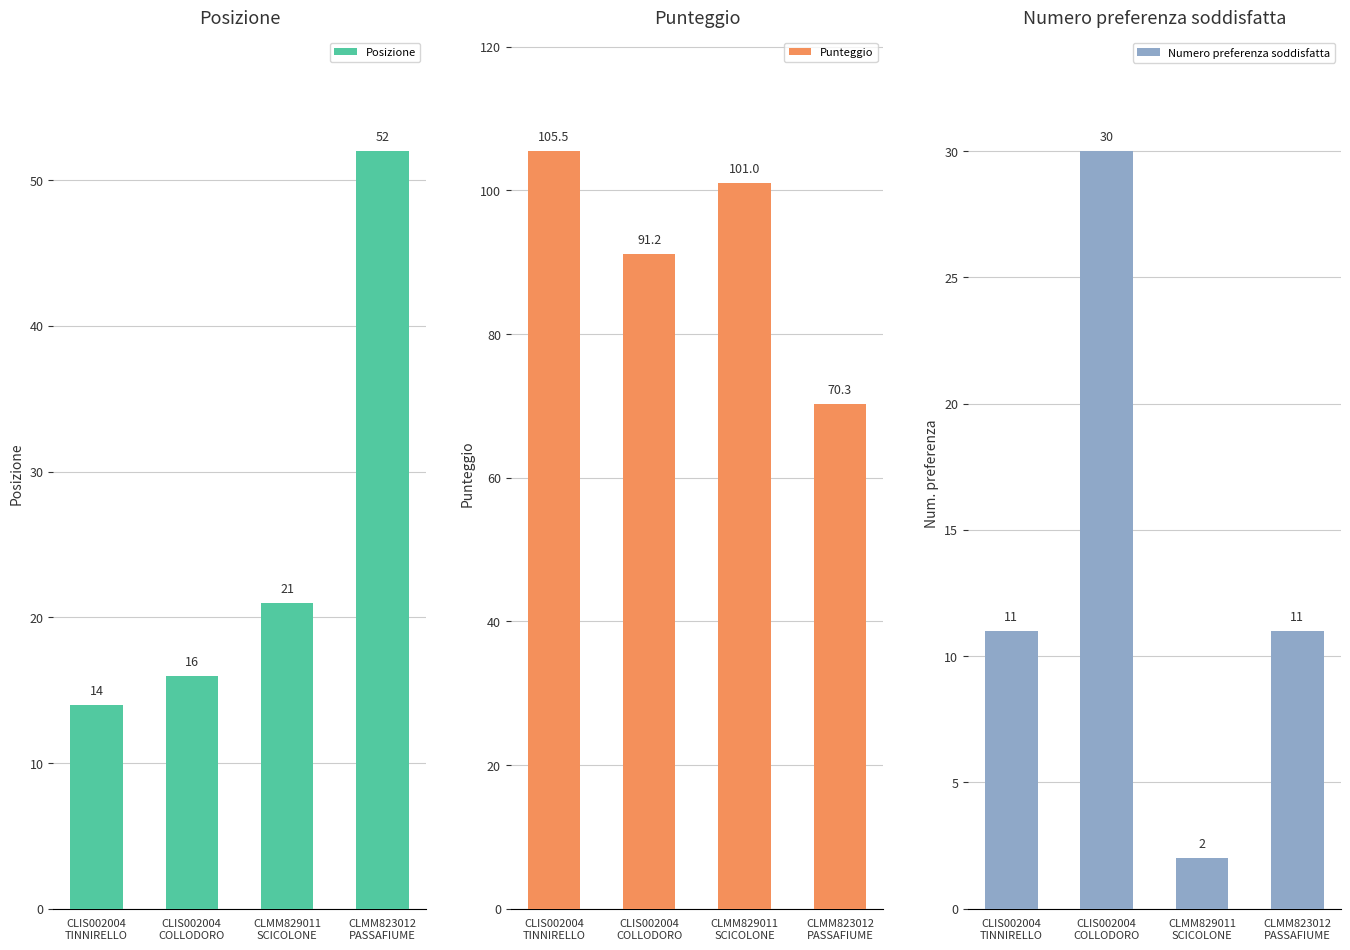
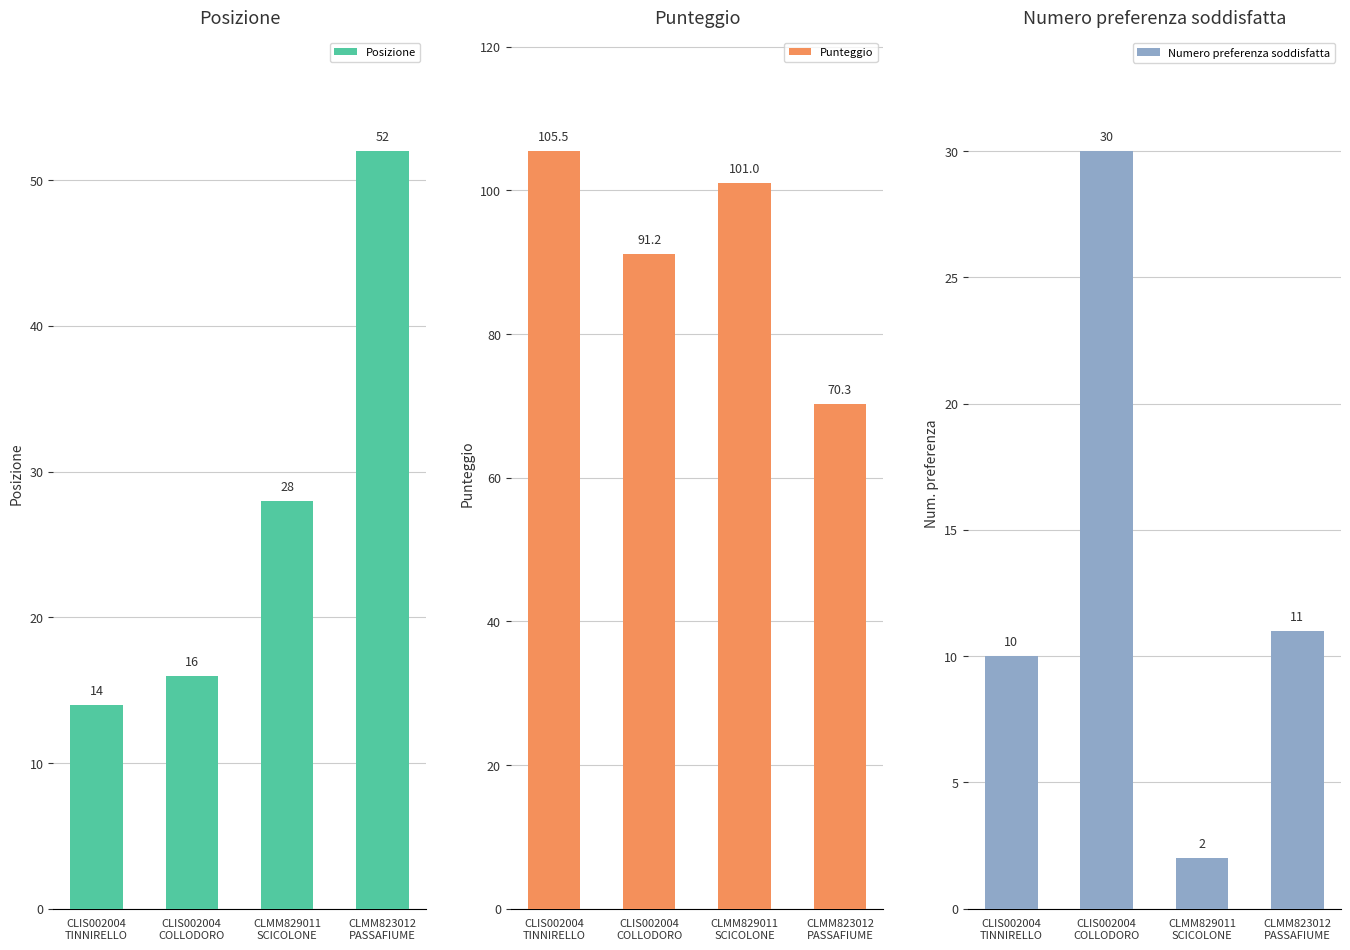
  {
    "Posizione": {
      "CLIS002004 TINNIRELLO": 14,
      "CLIS002004 COLLODORO": 16,
-     "CLMM829011 SCICOLONE": 21,
+     "CLMM829011 SCICOLONE": 28,
      "CLMM823012 PASSAFIUME": 52
    },
    "Punteggio": {
      "CLIS002004 TINNIRELLO": 105.5,
      "CLIS002004 COLLODORO": 91.2,
      "CLMM829011 SCICOLONE": 101.0,
      "CLMM823012 PASSAFIUME": 70.3
    },
    "Numero preferenza soddisfatta": {
-     "CLIS002004 TINNIRELLO": 11,
+     "CLIS002004 TINNIRELLO": 10,
      "CLIS002004 COLLODORO": 30,
      "CLMM829011 SCICOLONE": 2,
      "CLMM823012 PASSAFIUME": 11
    }
  }
